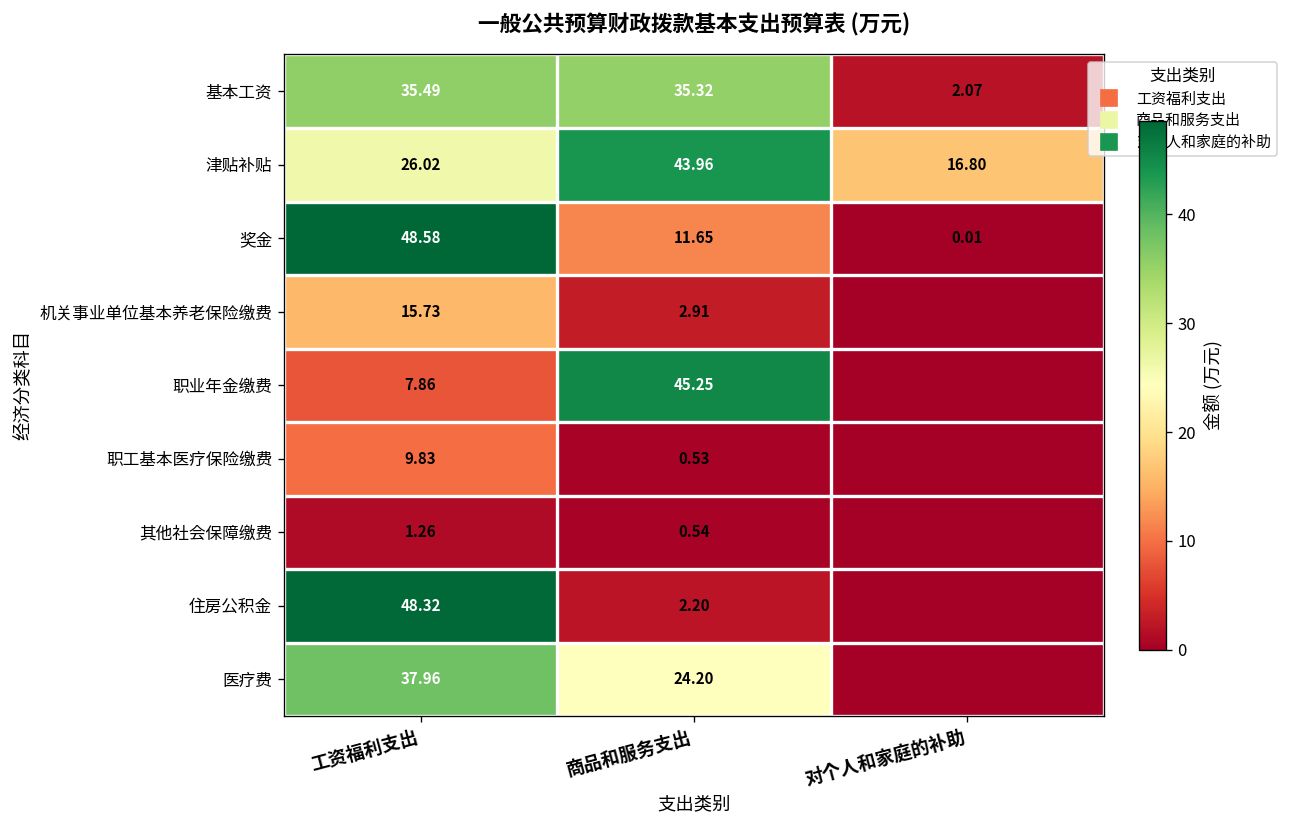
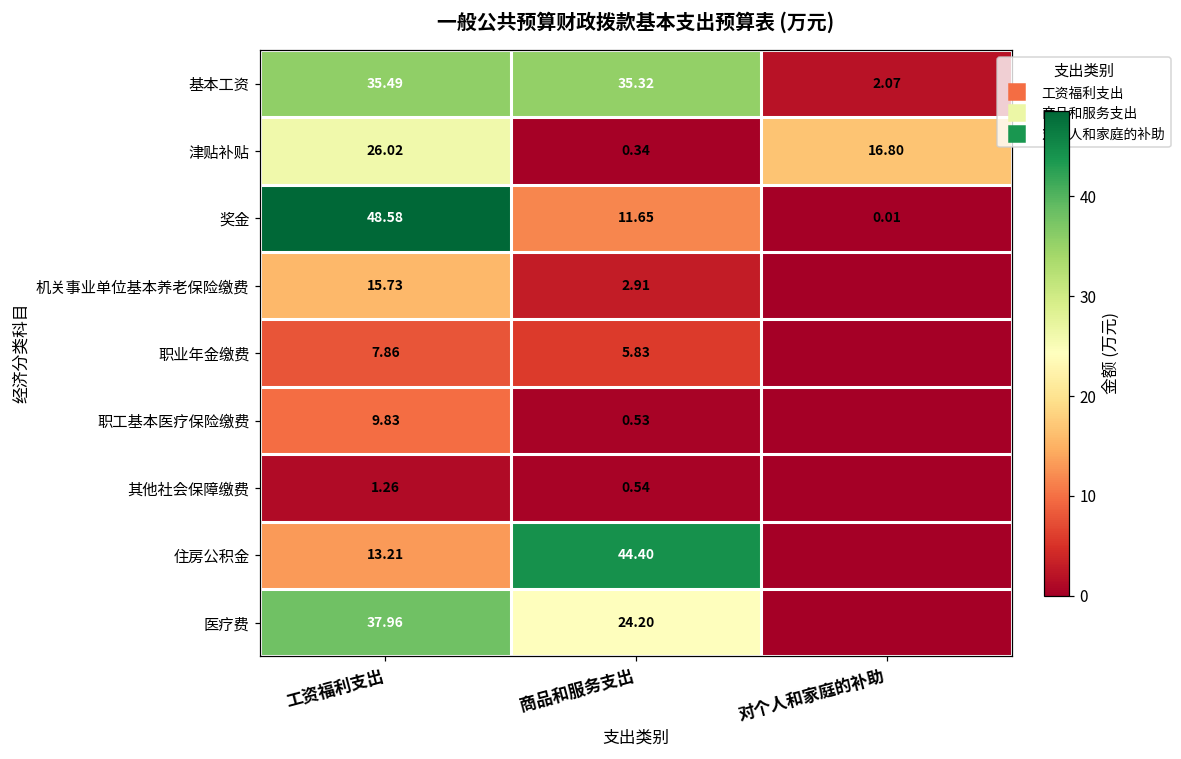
  {
    "基本工资": {
      "工资福利支出": 35.49,
      "商品和服务支出": 35.32,
      "对个人和家庭的补助": 2.07
    },
    "津贴补贴": {
      "工资福利支出": 26.02,
-     "商品和服务支出": 43.96,
+     "商品和服务支出": 0.34,
      "对个人和家庭的补助": 16.80
    },
    "奖金": {
      "工资福利支出": 48.58,
      "商品和服务支出": 11.65,
      "对个人和家庭的补助": 0.01
    },
    "机关事业单位基本养老保险缴费": {
      "工资福利支出": 15.73,
      "商品和服务支出": 2.91
    },
    "职业年金缴费": {
      "工资福利支出": 7.86,
-     "商品和服务支出": 45.25
+     "商品和服务支出": 5.83
    },
    "职工基本医疗保险缴费": {
      "工资福利支出": 9.83,
      "商品和服务支出": 0.53
    },
    "其他社会保障缴费": {
      "工资福利支出": 1.26,
      "商品和服务支出": 0.54
    },
    "住房公积金": {
-     "工资福利支出": 48.32,
-     "商品和服务支出": 2.20
+     "工资福利支出": 13.21,
+     "商品和服务支出": 44.40
    },
    "医疗费": {
      "工资福利支出": 37.96,
      "商品和服务支出": 24.20
    }
  }
